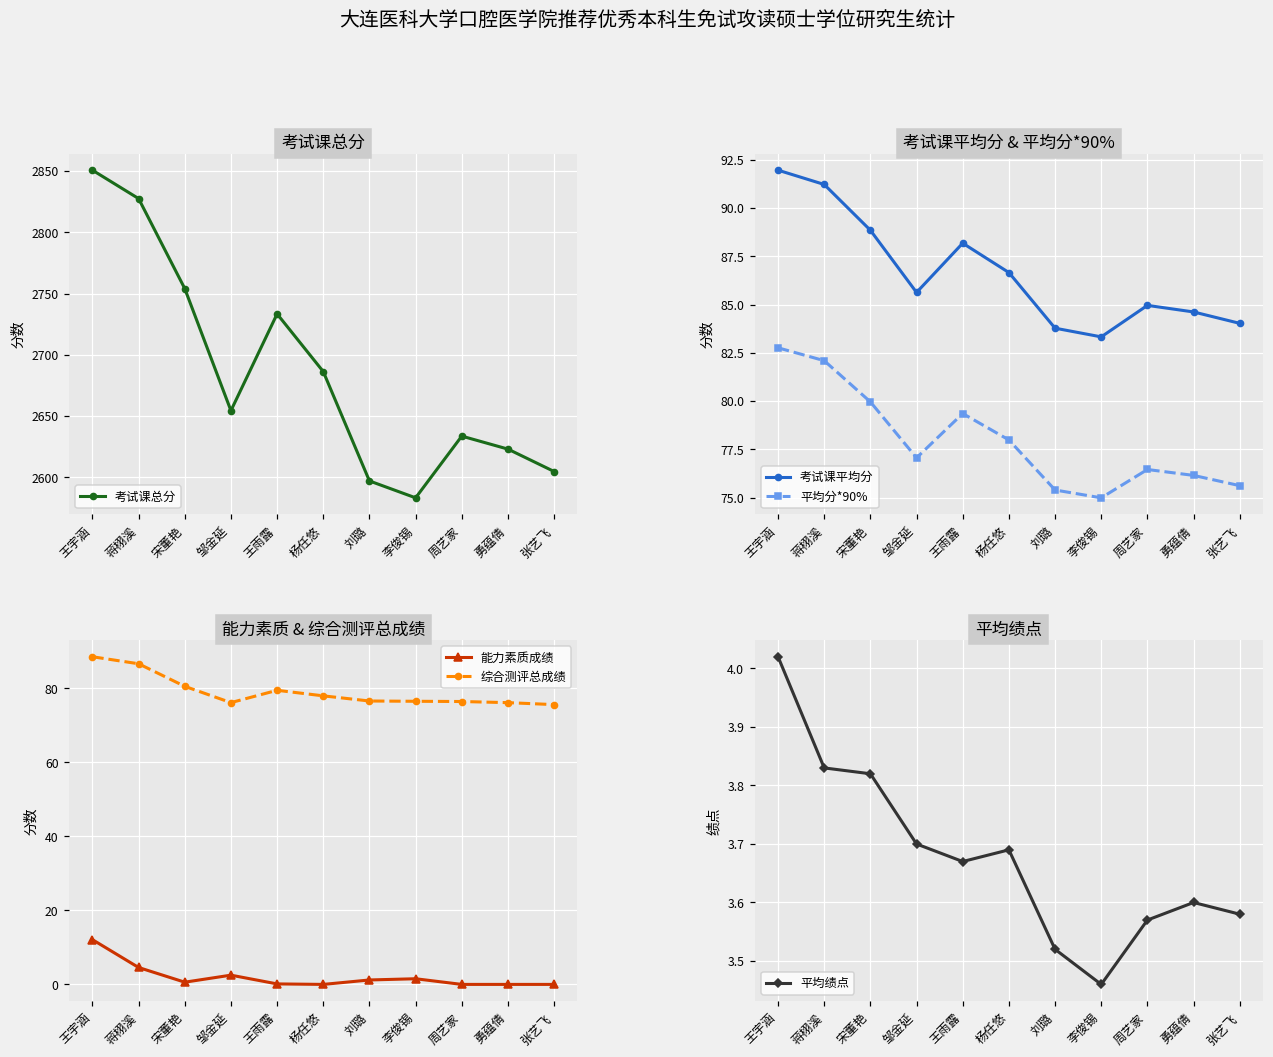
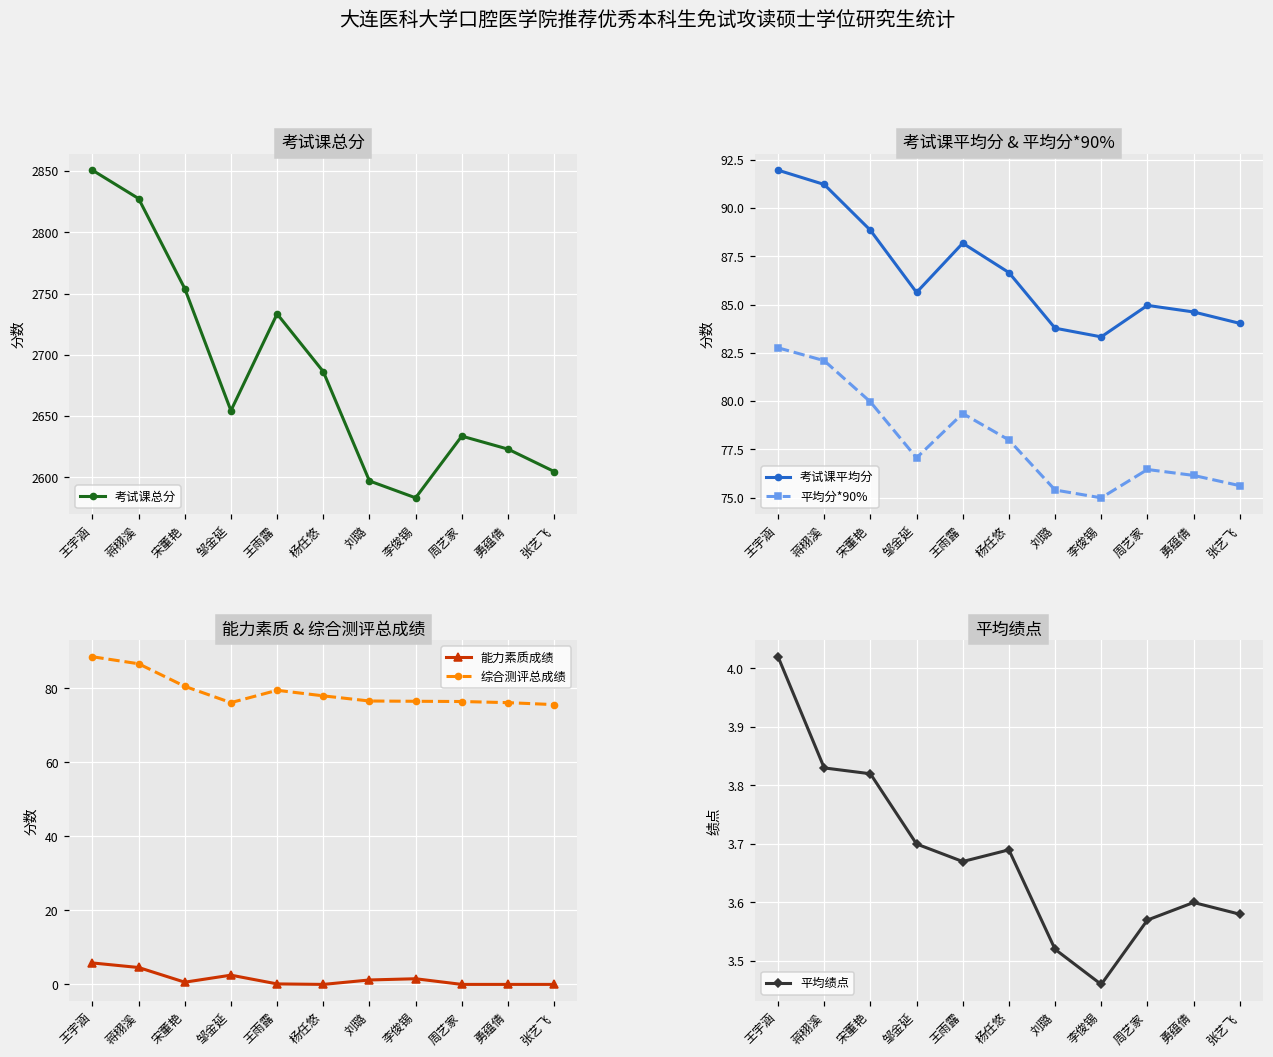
  {
    "考试课总分": {
      "王宇涵": 2851,
      "蒋栩溪": 2828,
      "宋董艳": 2754,
      "邹金延": 2655,
      "王雨露": 2734,
      "杨任悠": 2686,
      "刘璐": 2597,
      "李俊锡": 2583,
      "周艺家": 2634,
      "勇蕴倩": 2623,
      "张艺飞": 2605
    },
    "考试课平均分 & 平均分*90%": {
      "考试课平均分": {
        "王宇涵": 92.0,
        "蒋栩溪": 91.2,
        "宋董艳": 88.9,
        "邹金延": 85.6,
        "王雨露": 88.2,
        "杨任悠": 86.7,
        "刘璐": 83.8,
        "李俊锡": 83.3,
        "周艺家": 85.0,
        "勇蕴倩": 84.6,
        "张艺飞": 84.0
      },
      "平均分*90%": {
        "王宇涵": 82.8,
        "蒋栩溪": 82.1,
        "宋董艳": 80.0,
        "邹金延": 77.1,
        "王雨露": 79.4,
        "杨任悠": 78.0,
        "刘璐": 75.4,
        "李俊锡": 75.0,
        "周艺家": 76.5,
        "勇蕴倩": 76.2,
        "张艺飞": 75.6
      }
    },
    "能力素质 & 综合测评总成绩": {
      "能力素质成绩": {
-       "王宇涵": 12,
+       "王宇涵": 6,
        "蒋栩溪": 5,
        "宋董艳": 1,
        "邹金延": 3,
        "王雨露": 0,
        "杨任悠": 0,
        "刘璐": 1,
        "李俊锡": 2,
        "周艺家": 0,
        "勇蕴倩": 0,
        "张艺飞": 0
      },
      "综合测评总成绩": {
        "王宇涵": 89,
        "蒋栩溪": 87,
        "宋董艳": 81,
        "邹金延": 76,
        "王雨露": 79,
        "杨任悠": 78,
        "刘璐": 77,
        "李俊锡": 77,
        "周艺家": 76,
        "勇蕴倩": 76,
        "张艺飞": 76
      }
    },
    "平均绩点": {
      "王宇涵": 4.02,
      "蒋栩溪": 3.83,
      "宋董艳": 3.82,
      "邹金延": 3.70,
      "王雨露": 3.67,
      "杨任悠": 3.69,
      "刘璐": 3.52,
      "李俊锡": 3.46,
      "周艺家": 3.57,
      "勇蕴倩": 3.60,
      "张艺飞": 3.58
    }
  }
